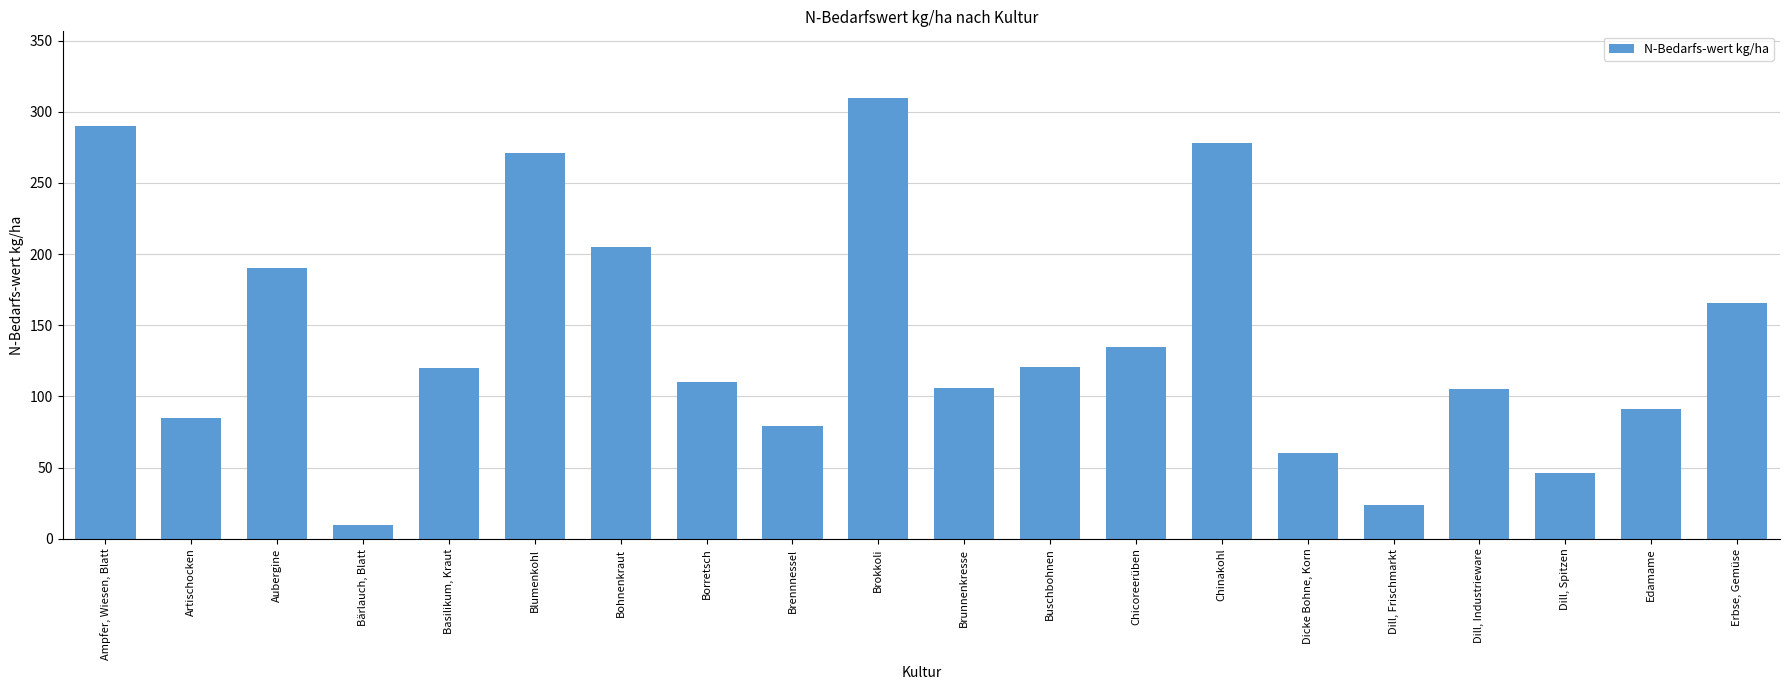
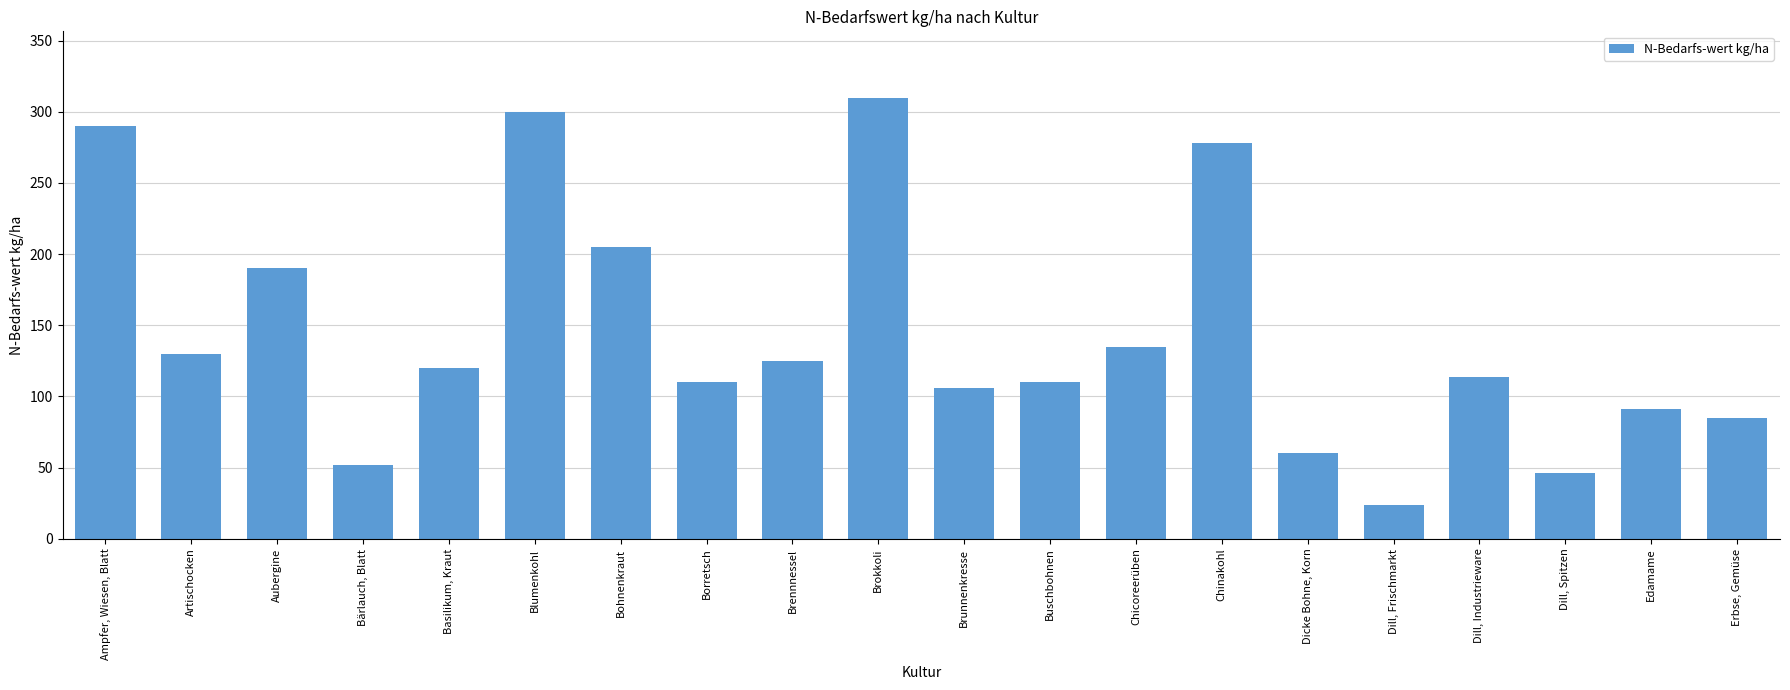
  {
    "Ampfer, Wiesen, Blatt": 290,
-   "Artischocken": 85,
+   "Artischocken": 130,
    "Aubergine": 190,
-   "Bärlauch, Blatt": 10,
+   "Bärlauch, Blatt": 52,
    "Basilikum, Kraut": 120,
-   "Blumenkohl": 271,
+   "Blumenkohl": 300,
    "Bohnenkraut": 205,
    "Borretsch": 110,
-   "Brennnessel": 79,
+   "Brennnessel": 125,
    "Brokkoli": 310,
    "Brunnenkresse": 106,
-   "Buschbohnen": 121,
+   "Buschbohnen": 110,
    "Chicoreerüben": 135,
    "Chinakohl": 278,
    "Dicke Bohne, Korn": 60,
    "Dill, Frischmarkt": 24,
-   "Dill, Industrieware": 105,
+   "Dill, Industrieware": 114,
    "Dill, Spitzen": 46,
    "Edamame": 91,
-   "Erbse, Gemüse": 166
+   "Erbse, Gemüse": 85
  }
